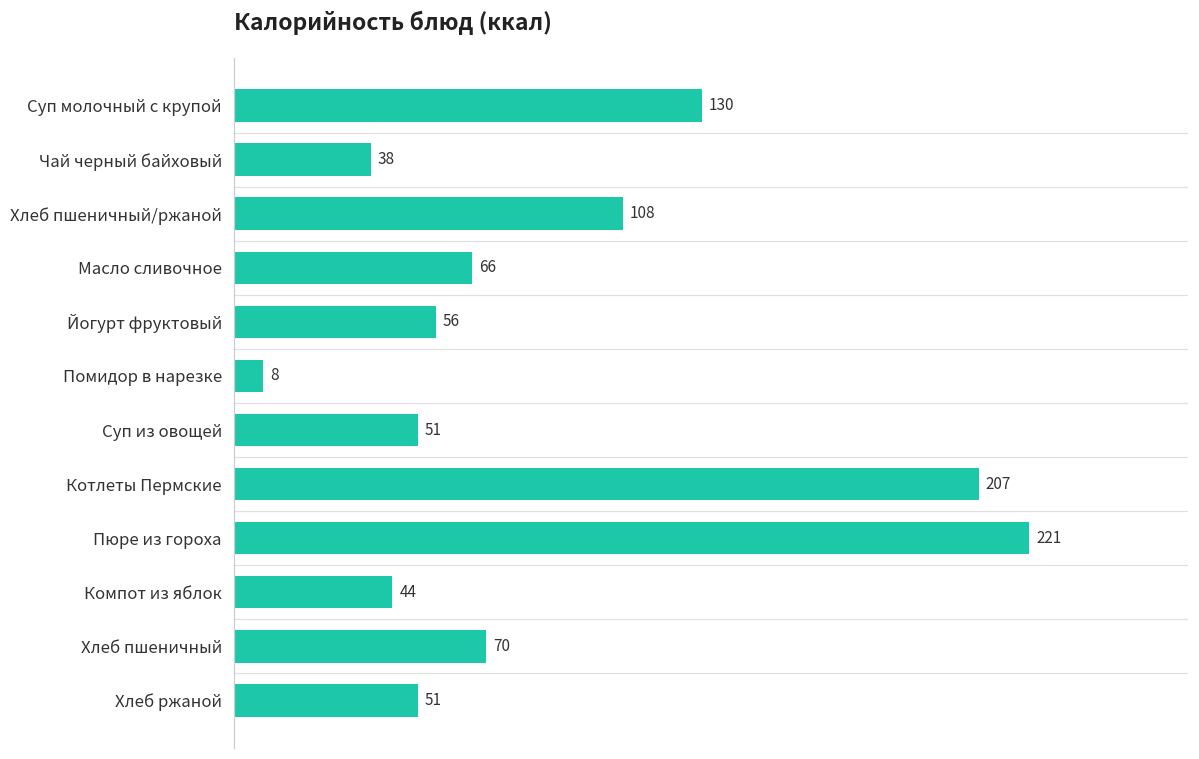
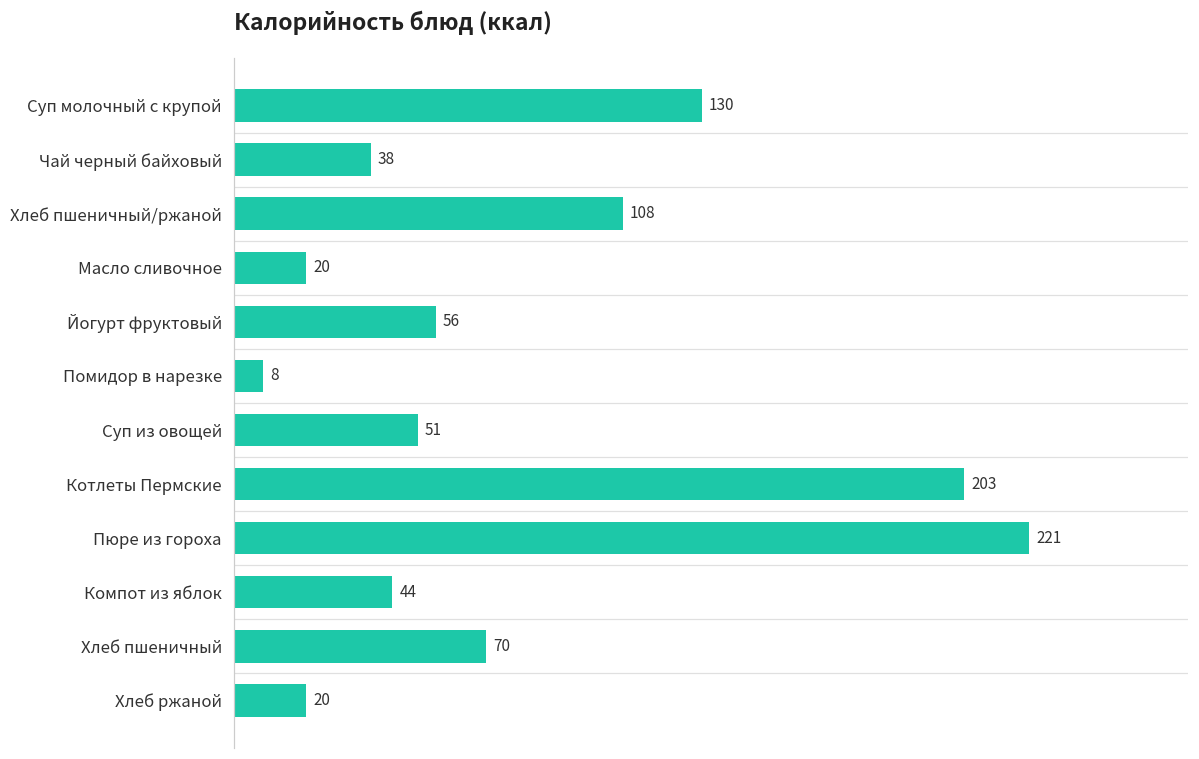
  {
    "Суп молочный с крупой": 130,
    "Чай черный байховый": 38,
    "Хлеб пшеничный/ржаной": 108,
-   "Масло сливочное": 66,
+   "Масло сливочное": 20,
    "Йогурт фруктовый": 56,
    "Помидор в нарезке": 8,
    "Суп из овощей": 51,
-   "Котлеты Пермские": 207,
+   "Котлеты Пермские": 203,
    "Пюре из гороха": 221,
    "Компот из яблок": 44,
    "Хлеб пшеничный": 70,
-   "Хлеб ржаной": 51
+   "Хлеб ржаной": 20
  }
